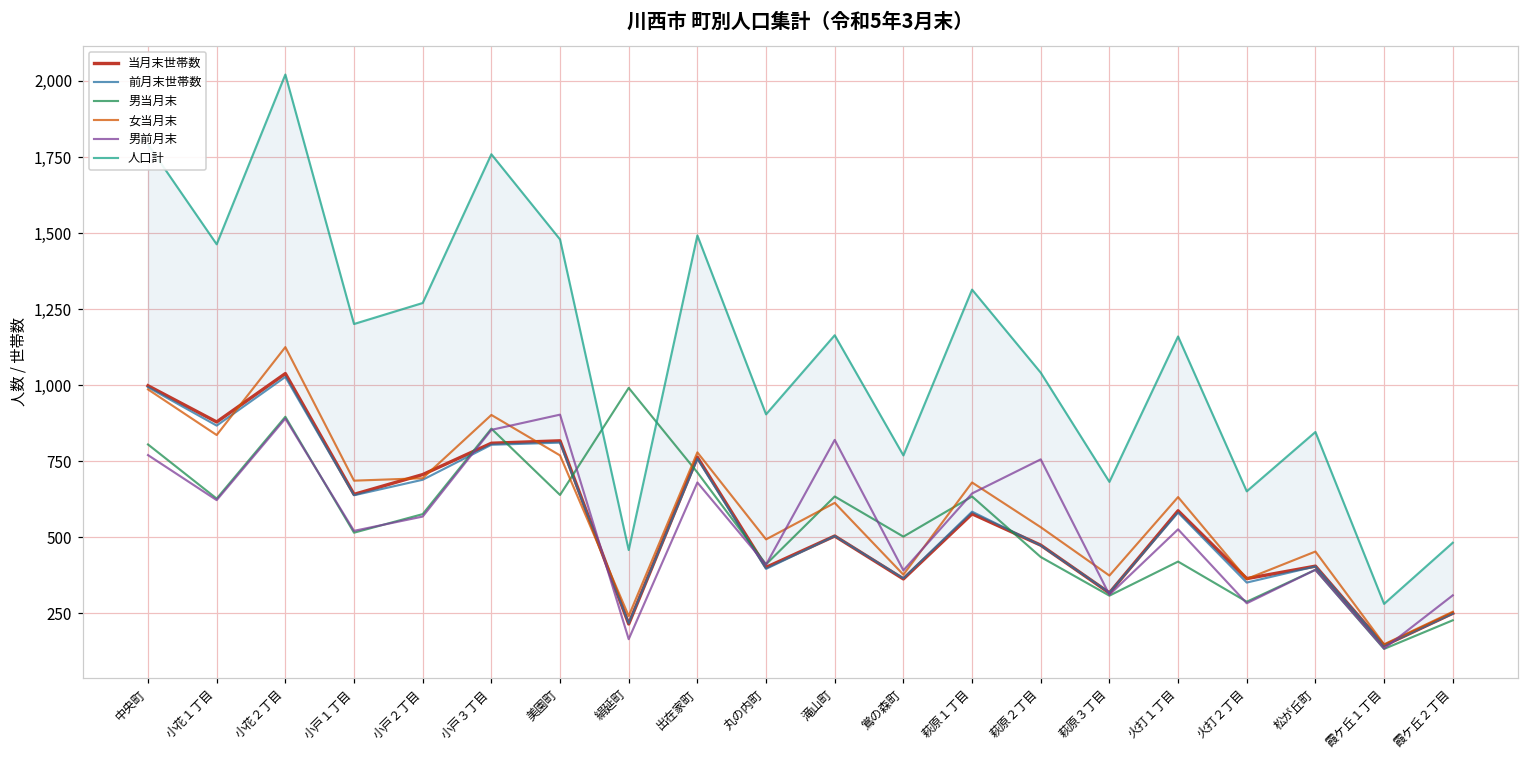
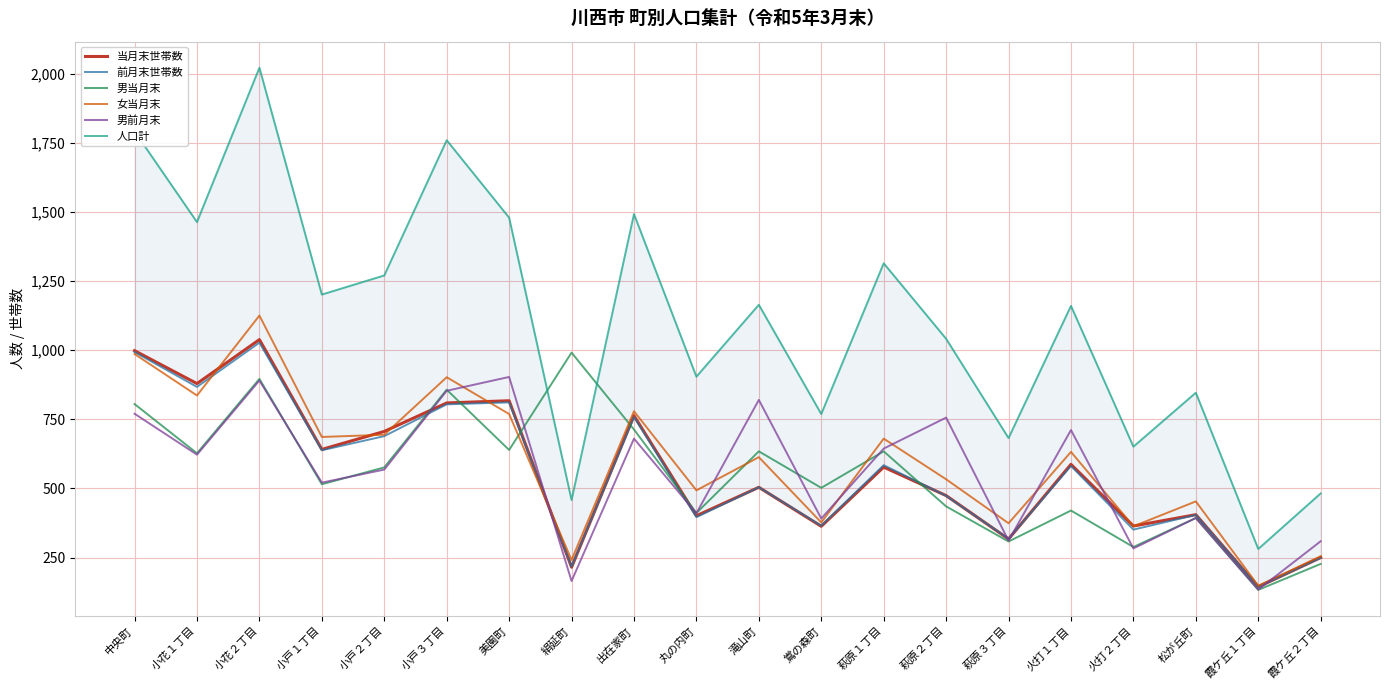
  {
    "男当月末": {
      "中央町": 810,
      "美園町": 640,
      "絹延町": 990,
      "出在家町": 710,
      "滝山町": 630,
      "鴬の森町": 500,
      "萩原１丁目": 630,
      "萩原２丁目": 440,
      "火打１丁目": 420,
      "霞ケ丘２丁目": 230
    },
    "男前月末": {
      "中央町": 770,
      "美園町": 900,
      "絹延町": 170,
      "出在家町": 680,
      "滝山町": 820,
      "鴬の森町": 390,
      "萩原１丁目": 640,
      "萩原２丁目": 760,
-     "火打１丁目": 530,
+     "火打１丁目": 710,
      "霞ケ丘２丁目": 310
    }
  }
